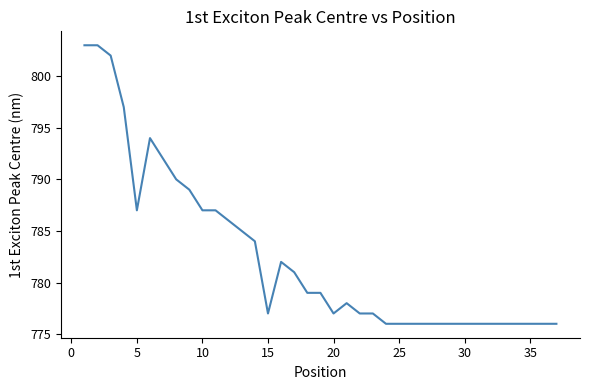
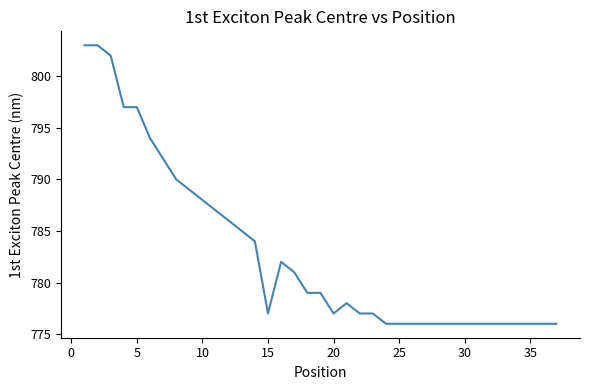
  {
-   "5": 787,
-   "10": 787,
+   "5": 797,
+   "10": 788,
    "15": 777,
    "20": 777,
    "25": 776,
    "30": 776,
    "35": 776
  }
